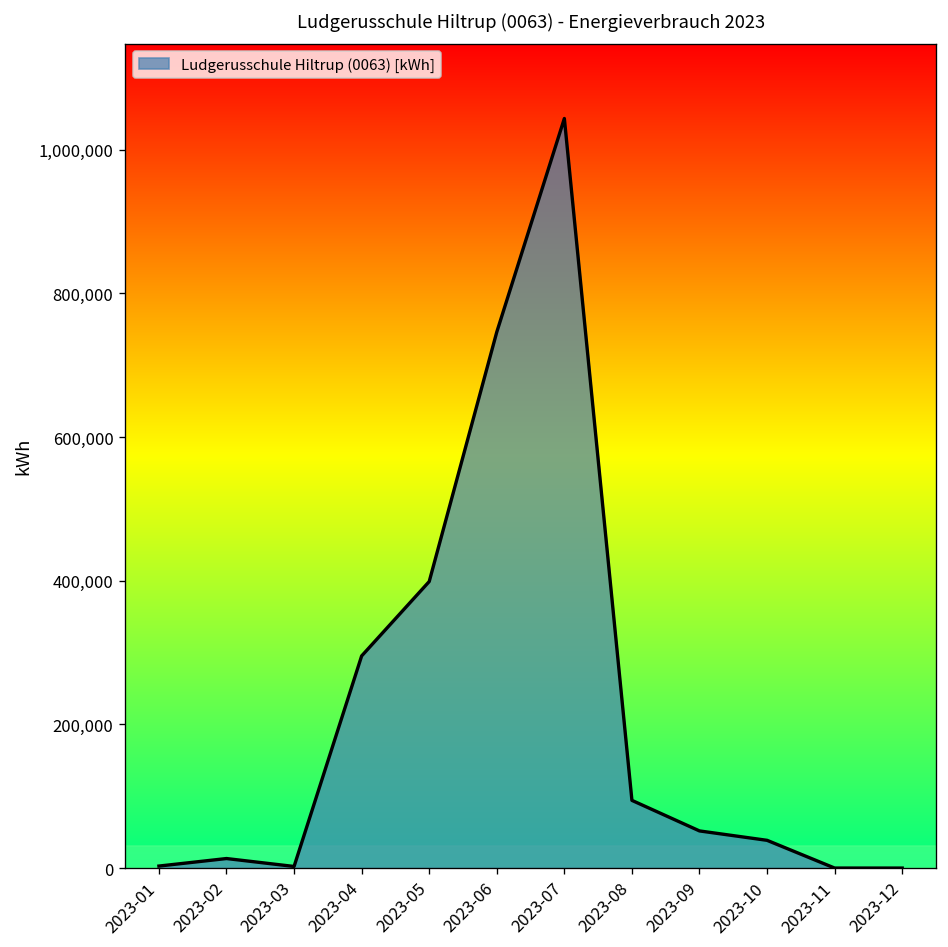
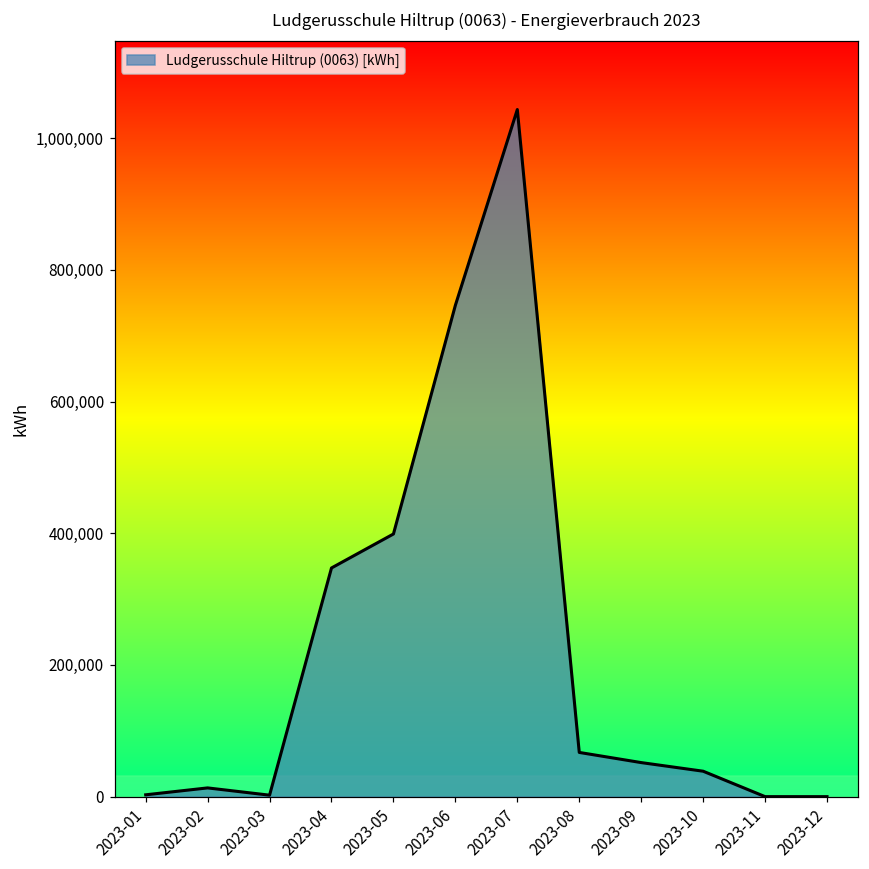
  {
-   "2023-04": "300,000",
+   "2023-04": "350,000",
    "2023-05": "400,000",
    "2023-06": "750,000",
    "2023-07": "1,040,000",
-   "2023-08": "90,000",
+   "2023-08": "70,000",
    "2023-09": "50,000",
    "2023-10": "40,000"
  }
